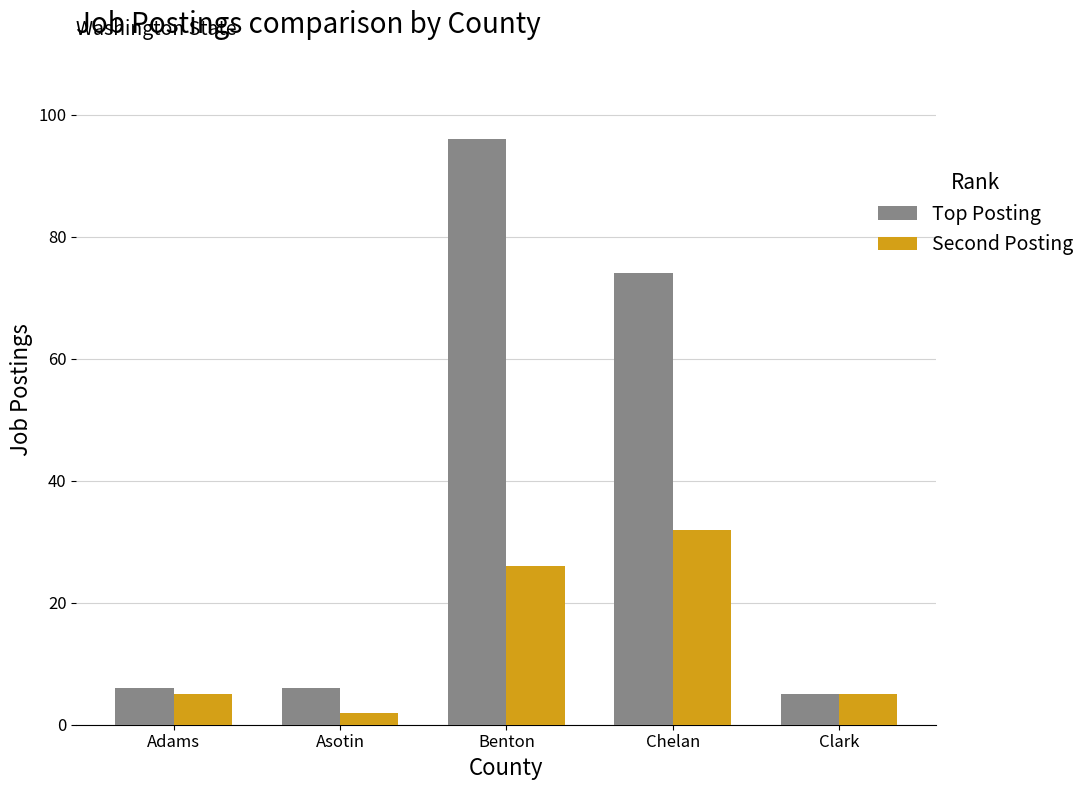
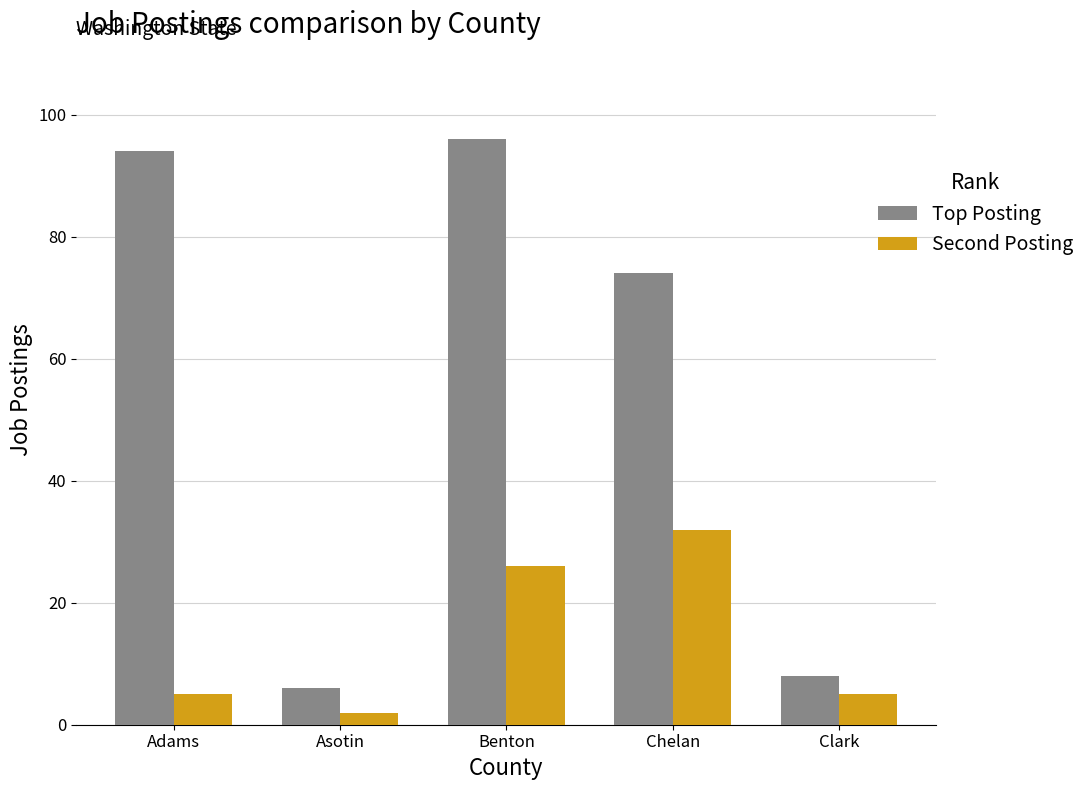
  {
    "Top Posting": {
-     "Adams": 6,
+     "Adams": 94,
      "Asotin": 6,
      "Benton": 96,
      "Chelan": 74,
-     "Clark": 5
+     "Clark": 8
    },
    "Second Posting": {
      "Adams": 5,
      "Asotin": 2,
      "Benton": 26,
      "Chelan": 32,
      "Clark": 5
    }
  }
